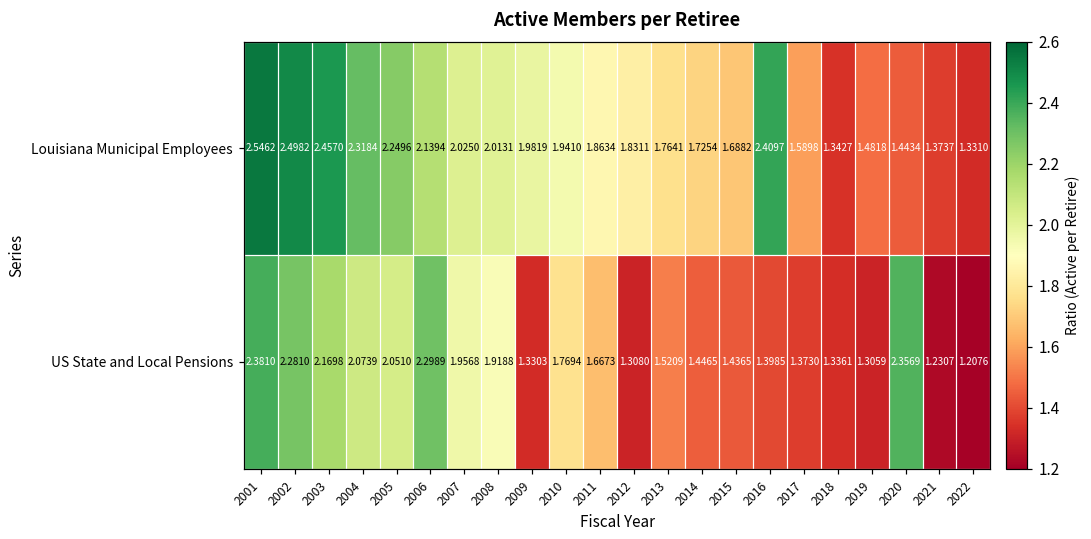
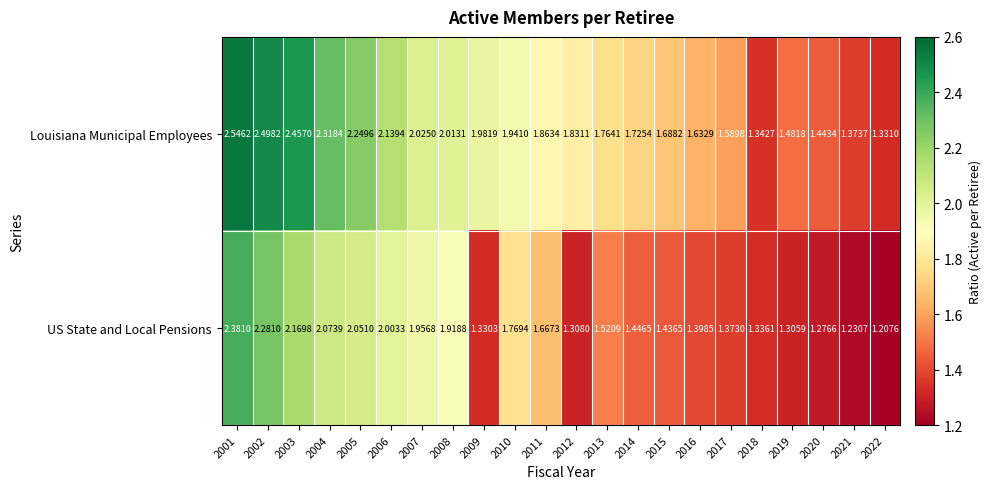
  {
    "Louisiana Municipal Employees": {
      "2001": 2.5462,
      "2002": 2.4982,
      "2003": 2.4570,
      "2004": 2.3184,
      "2005": 2.2496,
      "2006": 2.1394,
      "2007": 2.0250,
      "2008": 2.0131,
      "2009": 1.9819,
      "2010": 1.9410,
      "2011": 1.8634,
      "2012": 1.8311,
      "2013": 1.7641,
      "2014": 1.7254,
      "2015": 1.6882,
-     "2016": 2.4097,
+     "2016": 1.6329,
      "2017": 1.5898,
      "2018": 1.3427,
      "2019": 1.4818,
      "2020": 1.4434,
      "2021": 1.3737,
      "2022": 1.3310
    },
    "US State and Local Pensions": {
      "2001": 2.3810,
      "2002": 2.2810,
      "2003": 2.1698,
      "2004": 2.0739,
      "2005": 2.0510,
-     "2006": 2.2989,
+     "2006": 2.0033,
      "2007": 1.9568,
      "2008": 1.9188,
      "2009": 1.3303,
      "2010": 1.7694,
      "2011": 1.6673,
      "2012": 1.3080,
      "2013": 1.5209,
      "2014": 1.4465,
      "2015": 1.4365,
      "2016": 1.3985,
      "2017": 1.3730,
      "2018": 1.3361,
      "2019": 1.3059,
-     "2020": 2.3569,
+     "2020": 1.2766,
      "2021": 1.2307,
      "2022": 1.2076
    }
  }
